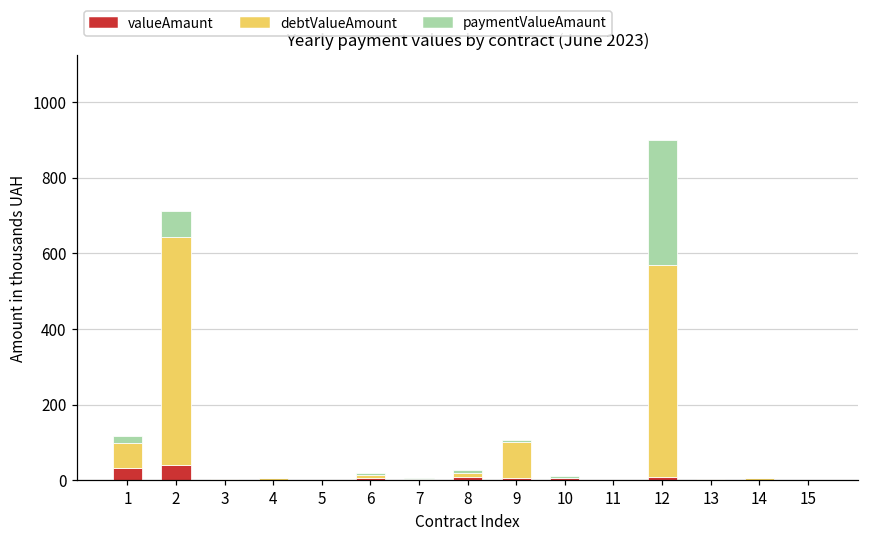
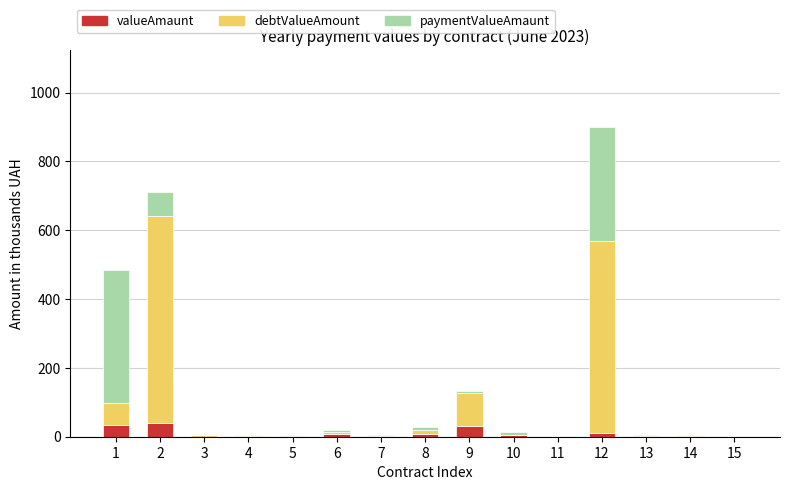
  {
    "valueAmaunt": {
      "1": 30,
      "2": 40,
      "8": 10,
-     "9": 10,
+     "9": 30,
      "12": 10
    },
    "debtValueAmount": {
      "1": 70,
      "2": 600,
      "5": 0,
      "8": 10,
      "9": 90,
      "10": 0,
      "11": 0,
      "12": 560
    },
    "paymentValueAmaunt": {
-     "1": 20,
+     "1": 390,
      "2": 70,
      "3": 0,
      "4": 0,
      "8": 10,
      "12": 330,
      "14": 0,
      "15": 0
    }
  }
